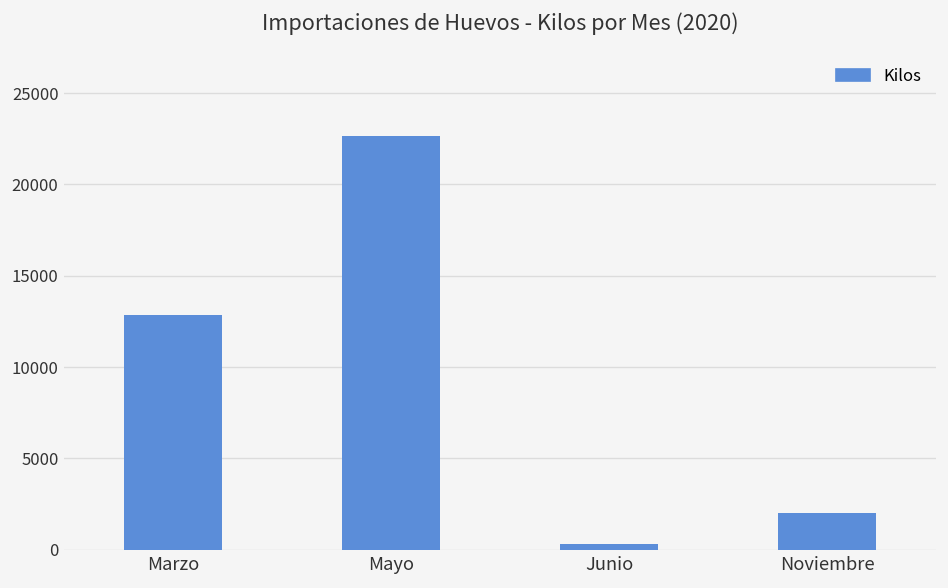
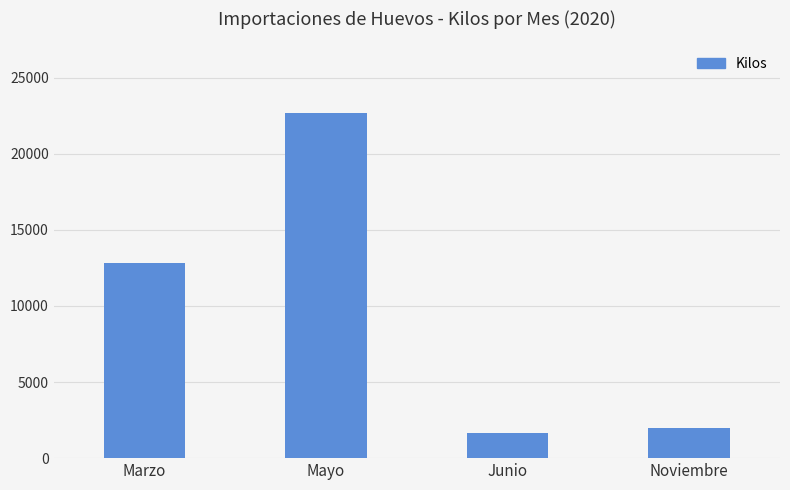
  {
    "Marzo": 12900,
    "Mayo": 22700,
-   "Junio": 300,
+   "Junio": 1700,
    "Noviembre": 2000
  }
